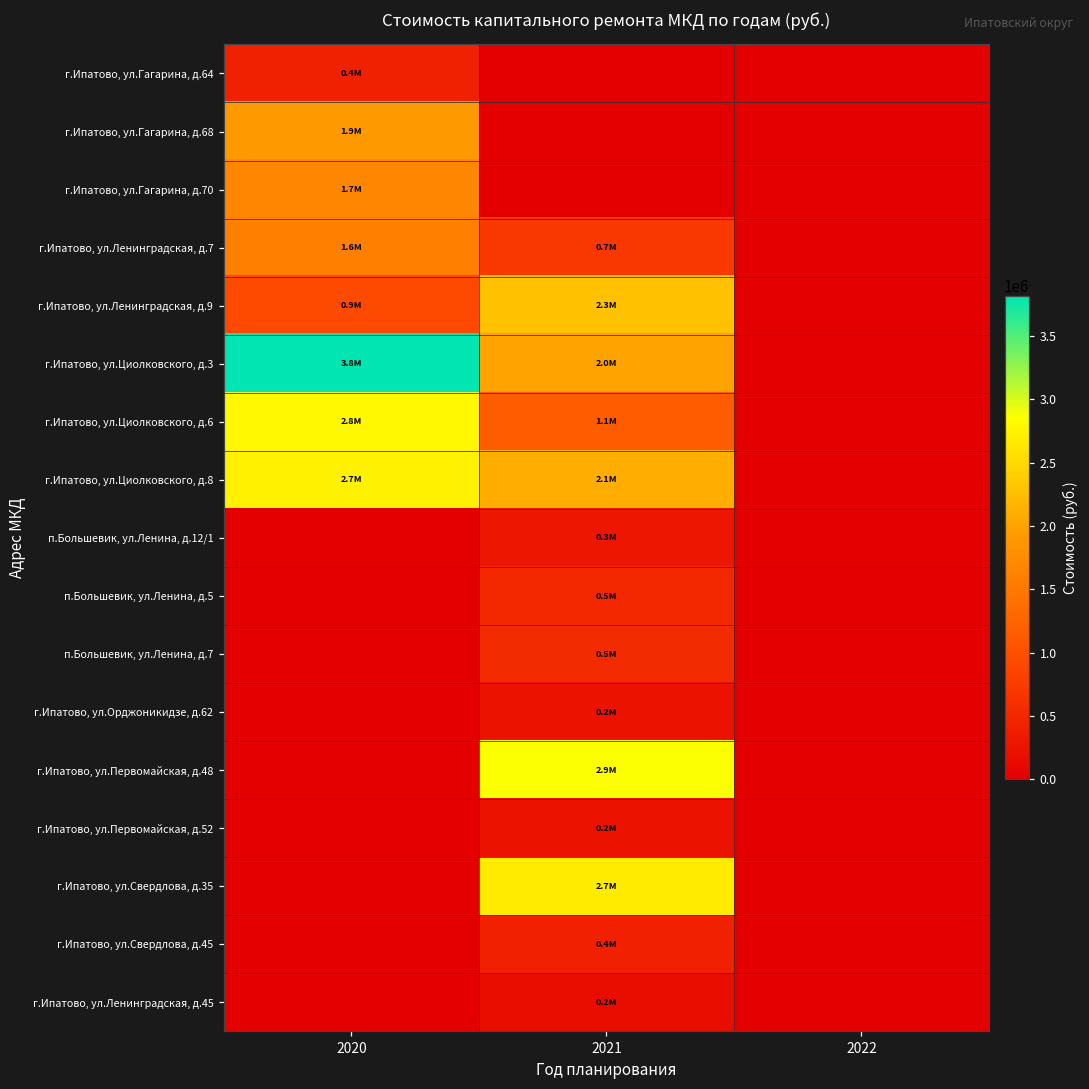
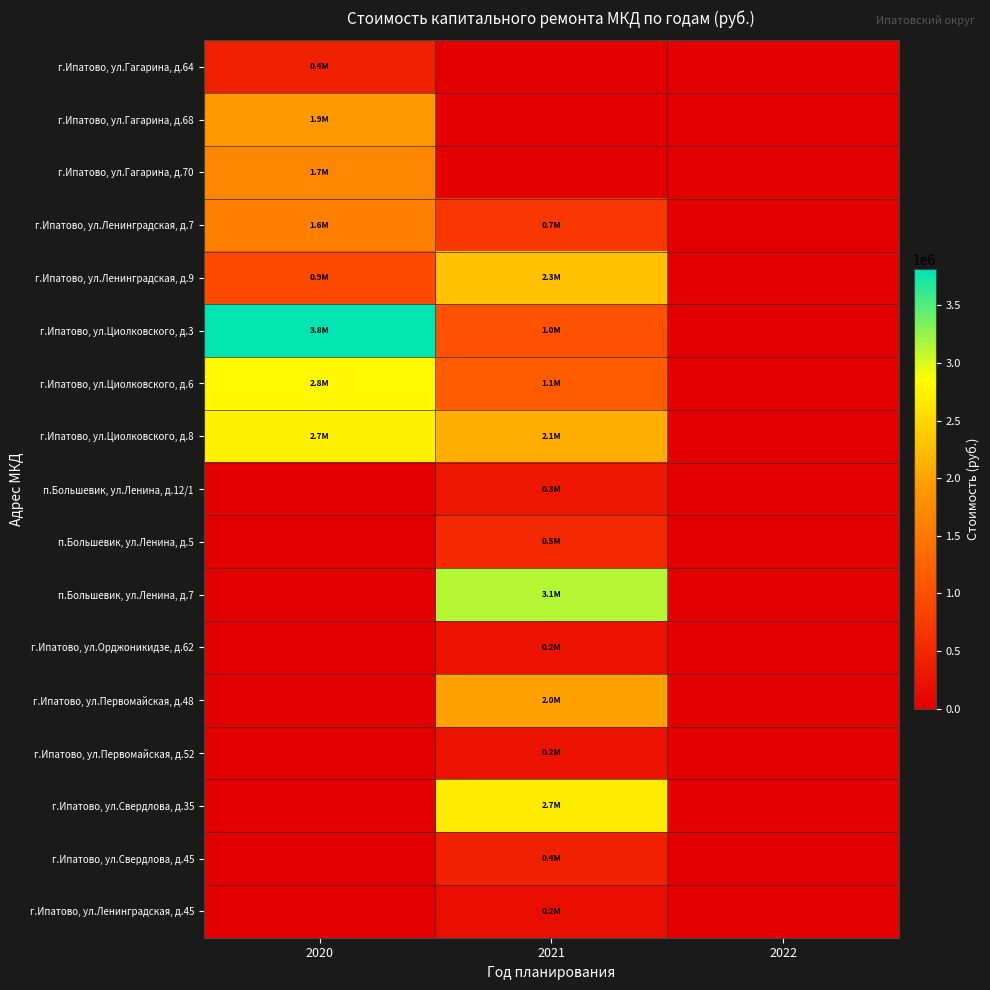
  {
    "г.Ипатово, ул.Гагарина, д.64": {
      "2020": "0.4M"
    },
    "г.Ипатово, ул.Гагарина, д.68": {
      "2020": "1.9M"
    },
    "г.Ипатово, ул.Гагарина, д.70": {
      "2020": "1.7M"
    },
    "г.Ипатово, ул.Ленинградская, д.7": {
      "2020": "1.6M",
      "2021": "0.7M"
    },
    "г.Ипатово, ул.Ленинградская, д.9": {
      "2020": "0.9M",
      "2021": "2.3M"
    },
    "г.Ипатово, ул.Циолковского, д.3": {
      "2020": "3.8M",
-     "2021": "2.0M"
+     "2021": "1.0M"
    },
    "г.Ипатово, ул.Циолковского, д.6": {
      "2020": "2.8M",
      "2021": "1.1M"
    },
    "г.Ипатово, ул.Циолковского, д.8": {
      "2020": "2.7M",
      "2021": "2.1M"
    },
    "п.Большевик, ул.Ленина, д.12/1": {
      "2021": "0.3M"
    },
    "п.Большевик, ул.Ленина, д.5": {
      "2021": "0.5M"
    },
    "п.Большевик, ул.Ленина, д.7": {
-     "2021": "0.5M"
+     "2021": "3.1M"
    },
    "г.Ипатово, ул.Орджоникидзе, д.62": {
      "2021": "0.2M"
    },
    "г.Ипатово, ул.Первомайская, д.48": {
-     "2021": "2.9M"
+     "2021": "2.0M"
    },
    "г.Ипатово, ул.Первомайская, д.52": {
      "2021": "0.2M"
    },
    "г.Ипатово, ул.Свердлова, д.35": {
      "2021": "2.7M"
    },
    "г.Ипатово, ул.Свердлова, д.45": {
      "2021": "0.4M"
    },
    "г.Ипатово, ул.Ленинградская, д.45": {
      "2021": "0.2M"
    }
  }
